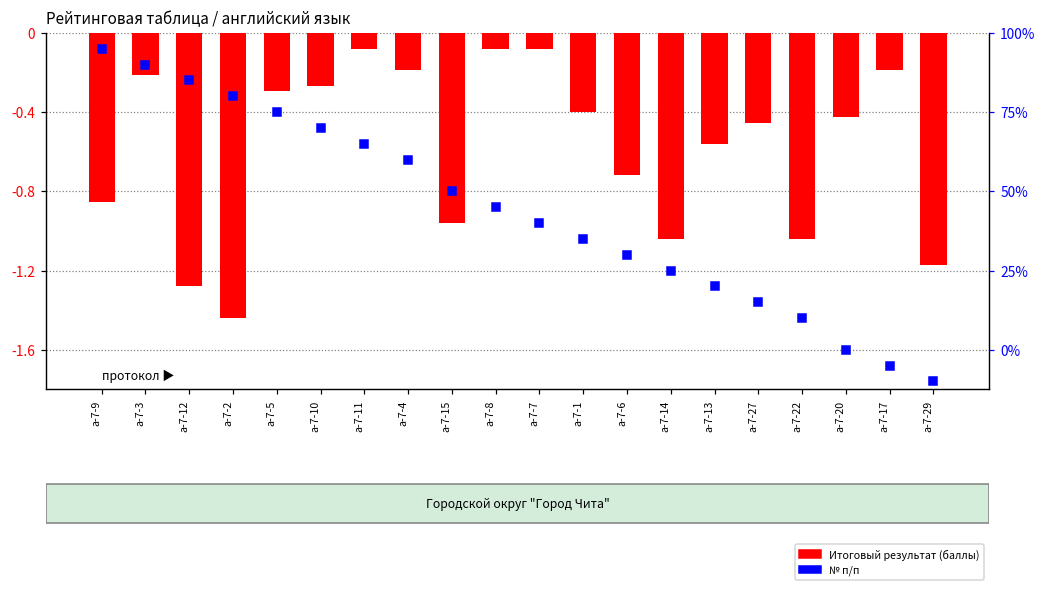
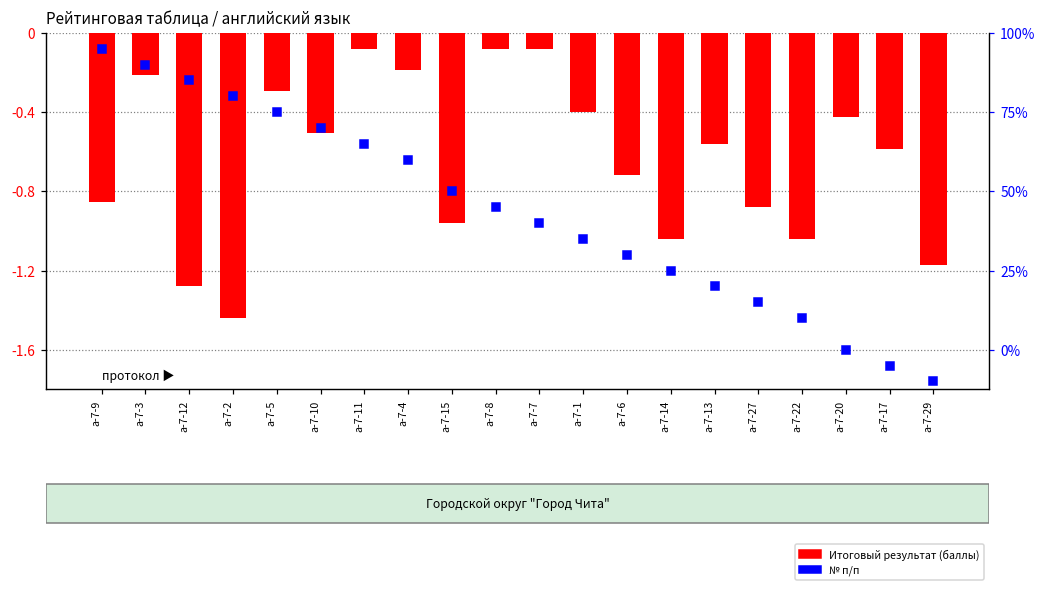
  {
    "Итоговый результат (баллы)": {
      "а-7-9": -0.85,
      "а-7-3": -0.21,
      "а-7-12": -1.28,
      "а-7-2": -1.44,
      "а-7-5": -0.29,
-     "а-7-10": -0.27,
+     "а-7-10": -0.51,
      "а-7-11": -0.08,
      "а-7-4": -0.19,
      "а-7-15": -0.96,
      "а-7-8": -0.08,
      "а-7-7": -0.08,
      "а-7-1": -0.40,
      "а-7-6": -0.72,
      "а-7-14": -1.04,
      "а-7-13": -0.56,
-     "а-7-27": -0.45,
+     "а-7-27": -0.88,
      "а-7-22": -1.04,
      "а-7-20": -0.43,
-     "а-7-17": -0.19,
+     "а-7-17": -0.59,
      "а-7-29": -1.17
    }
  }
